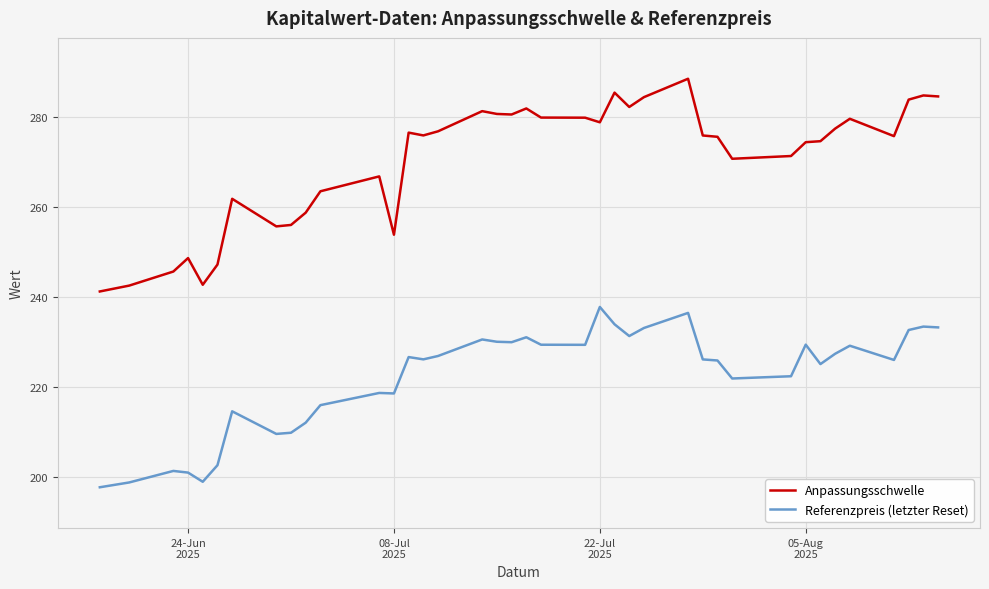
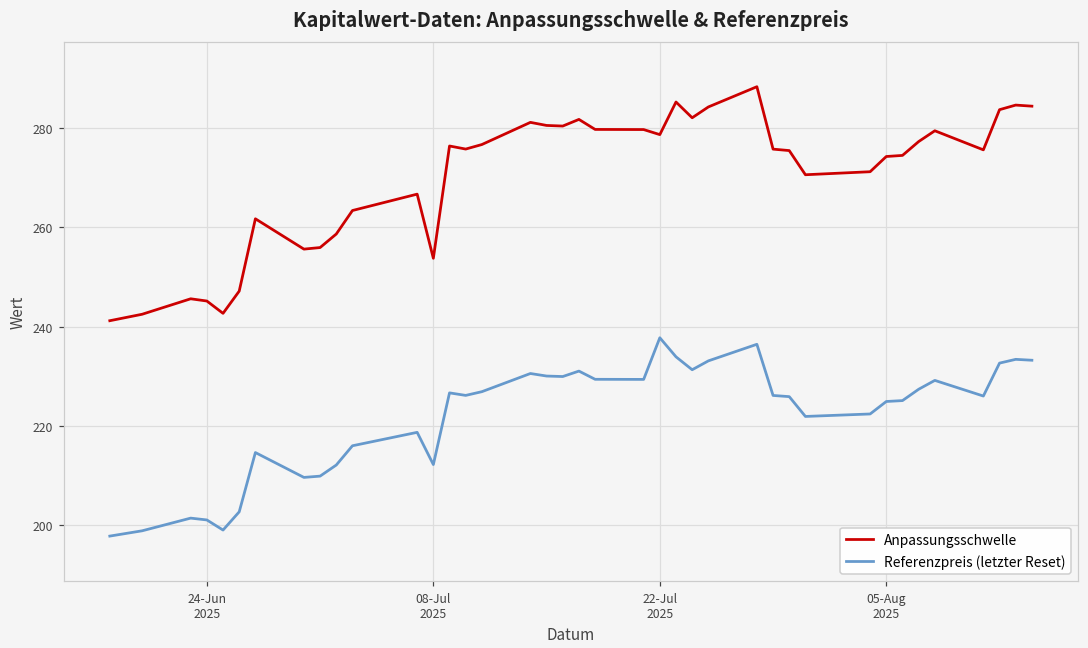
  {
    "Anpassungsschwelle": {
-     "24-Jun 2025": 249,
+     "24-Jun 2025": 245,
      "08-Jul 2025": 254,
      "22-Jul 2025": 279,
      "05-Aug 2025": 274
    },
    "Referenzpreis (letzter Reset)": {
      "24-Jun 2025": 201,
-     "08-Jul 2025": 219,
+     "08-Jul 2025": 212,
      "22-Jul 2025": 238,
-     "05-Aug 2025": 229
+     "05-Aug 2025": 225
    }
  }
